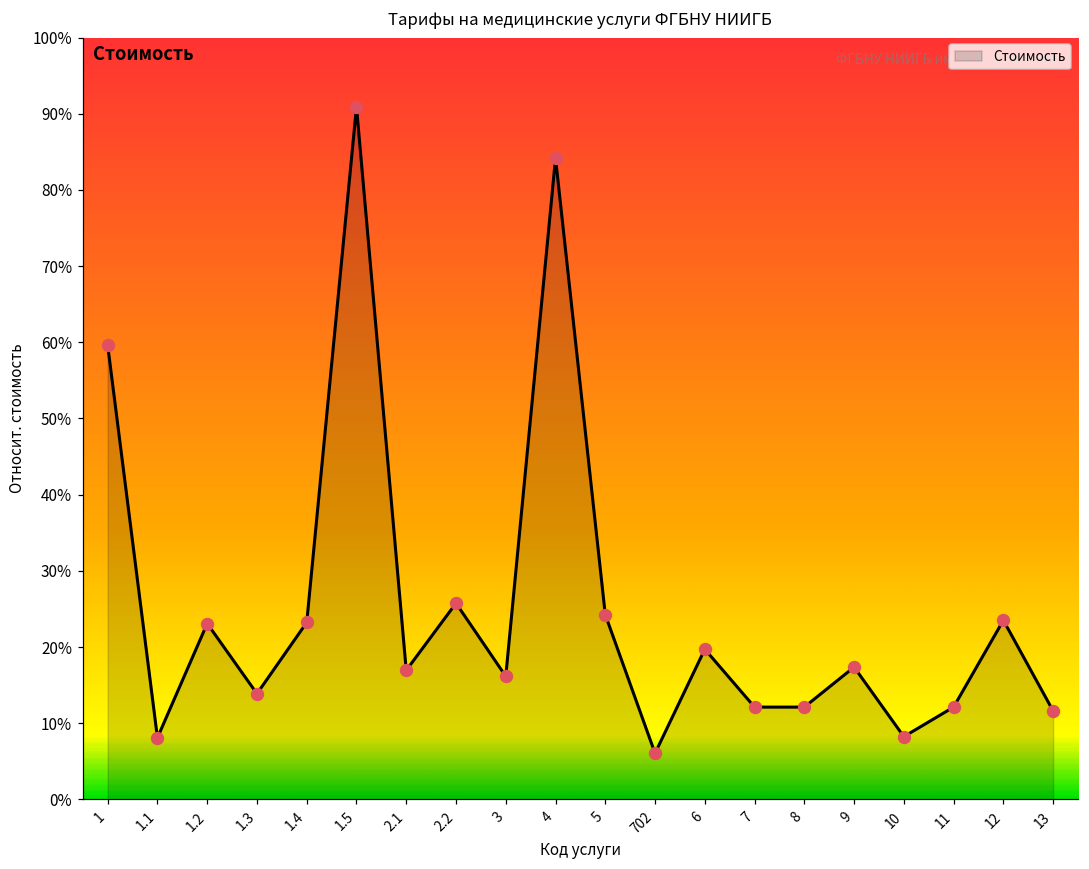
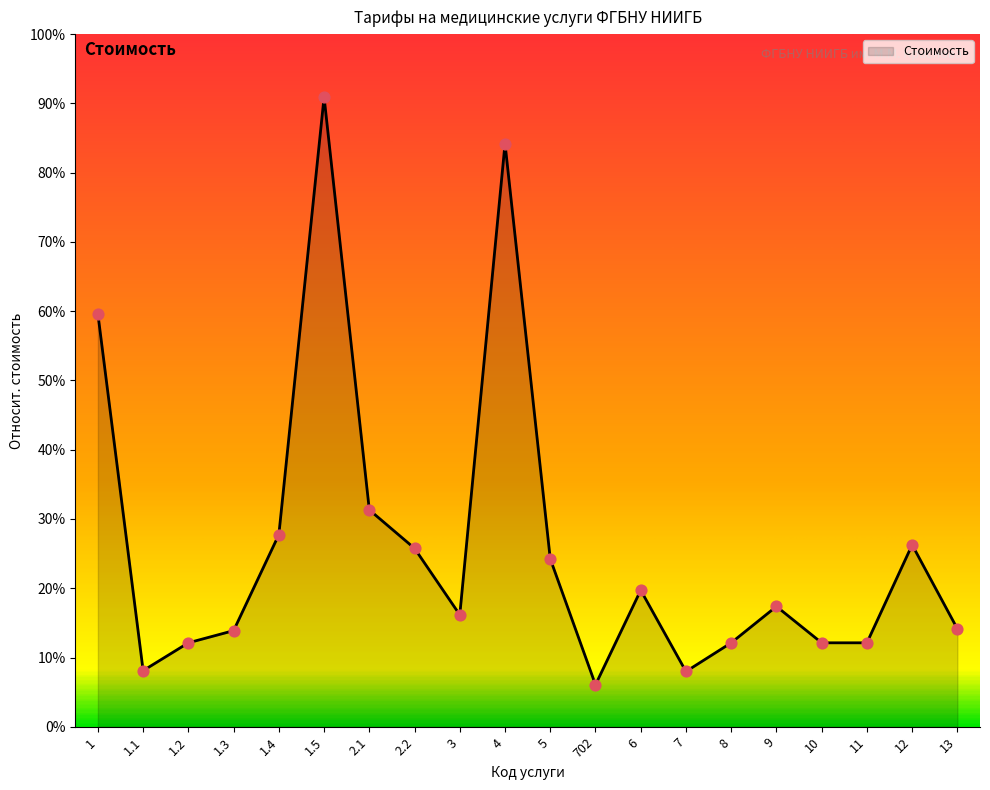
  {
    "1": "60%",
    "1.1": "8%",
-   "1.2": "23%",
+   "1.2": "12%",
    "1.3": "14%",
-   "1.4": "23%",
+   "1.4": "28%",
    "1.5": "91%",
-   "2.1": "17%",
+   "2.1": "31%",
    "2.2": "26%",
    "3": "16%",
    "4": "84%",
    "5": "24%",
    "702": "6%",
    "6": "20%",
-   "7": "12%",
+   "7": "8%",
    "8": "12%",
    "9": "17%",
-   "10": "8%",
+   "10": "12%",
    "11": "12%",
-   "12": "24%",
-   "13": "12%"
+   "12": "26%",
+   "13": "14%"
  }
